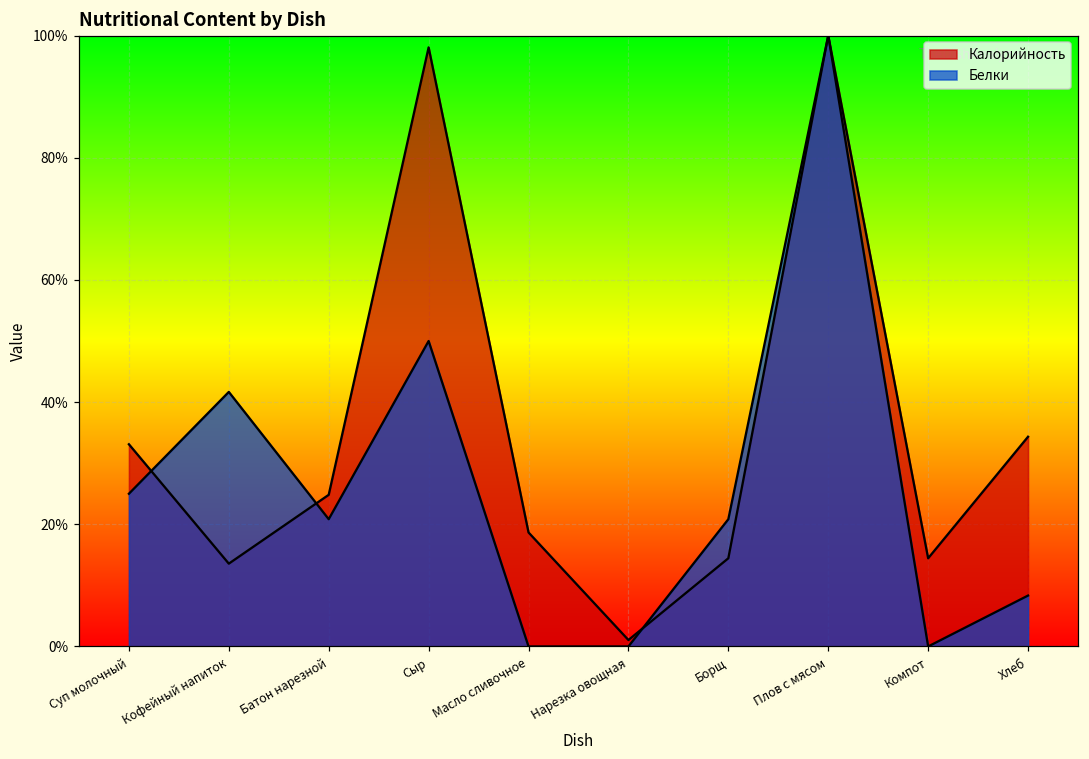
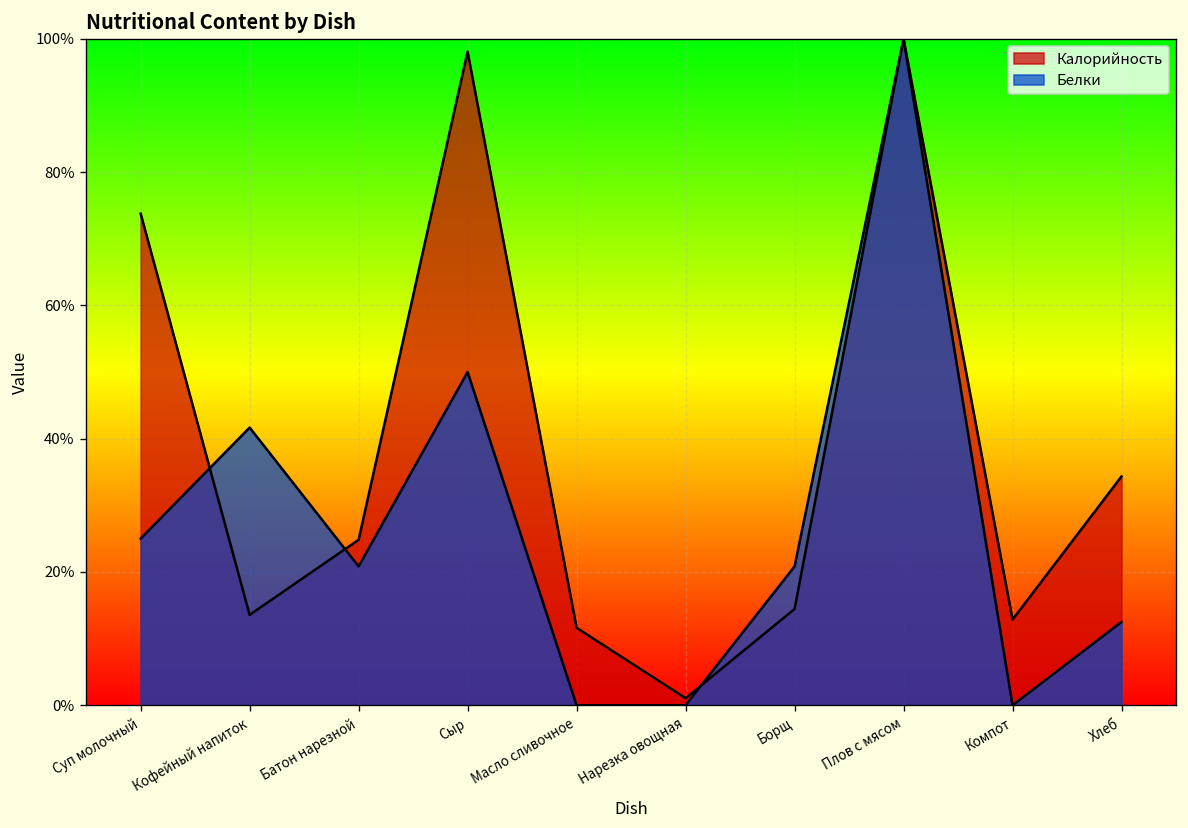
  {
    "Калорийность": {
-     "Суп молочный": "33%",
+     "Суп молочный": "74%",
      "Кофейный напиток": "14%",
      "Батон нарезной": "25%",
      "Сыр": "98%",
-     "Масло сливочное": "19%",
+     "Масло сливочное": "12%",
      "Нарезка овощная": "1%",
      "Борщ": "14%",
-     "Компот": "14%",
+     "Компот": "13%",
      "Хлеб": "34%"
    },
    "Белки": {
      "Суп молочный": "25%",
      "Кофейный напиток": "42%",
      "Батон нарезной": "21%",
      "Сыр": "50%",
      "Масло сливочное": "0%",
      "Нарезка овощная": "0%",
      "Борщ": "21%",
      "Компот": "0%",
-     "Хлеб": "8%"
+     "Хлеб": "13%"
    }
  }
